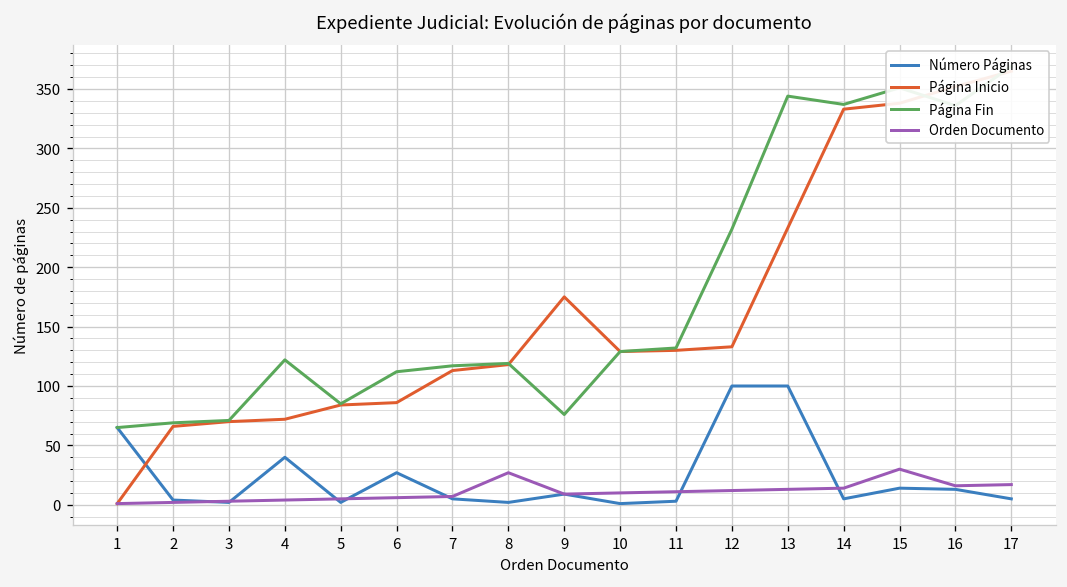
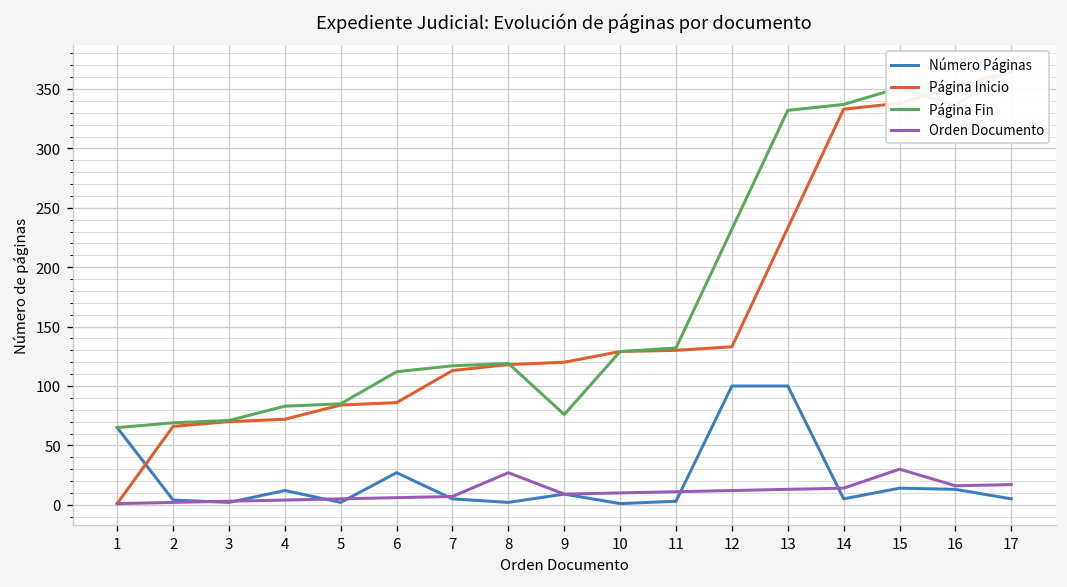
  {
    "Número Páginas": {
-     "4": 40,
+     "4": 10,
      "5": 0,
      "6": 30,
      "8": 0,
      "10": 0,
      "11": 0,
      "12": 100,
      "13": 100,
      "14": 10,
      "15": 10,
      "16": 10,
      "17": 10
    },
    "Página Inicio": {
      "2": 70,
      "4": 70,
      "6": 90,
      "7": 110,
-     "9": 180,
+     "9": 120,
      "12": 130,
      "13": 230,
      "14": 330
    },
    "Página Fin": {
      "2": 70,
-     "4": 120,
+     "4": 80,
      "6": 110,
      "7": 120,
      "9": 80,
      "12": 230,
-     "13": 340,
+     "13": 330,
      "14": 340
    },
    "Orden Documento": {
      "4": 0,
      "5": 10,
      "6": 10,
      "8": 30,
      "10": 10,
      "11": 10,
      "12": 10,
      "13": 10,
      "14": 10,
      "15": 30,
      "16": 20,
      "17": 20
    }
  }
